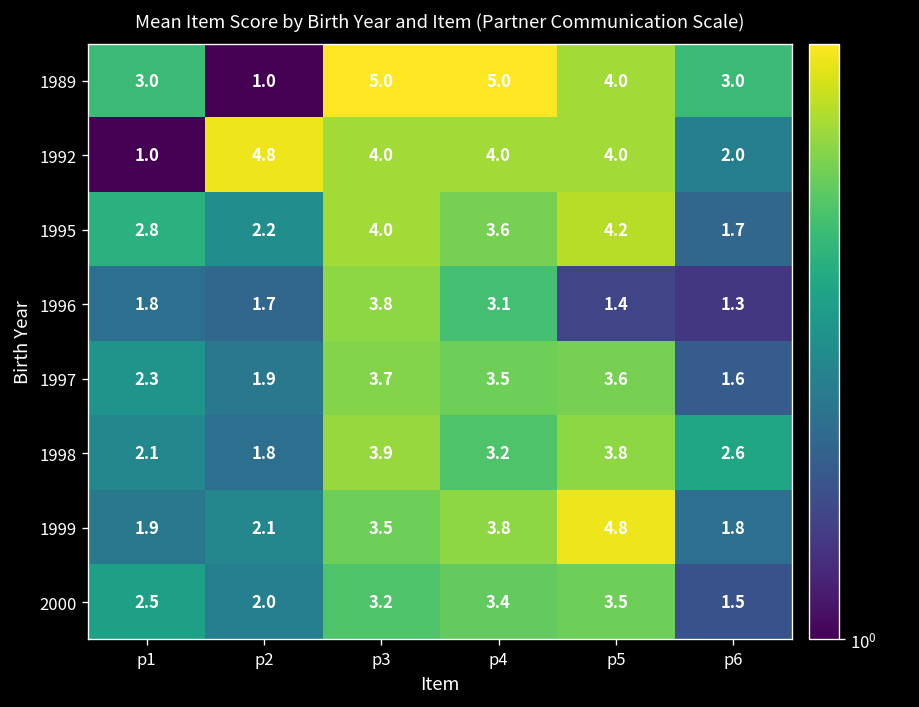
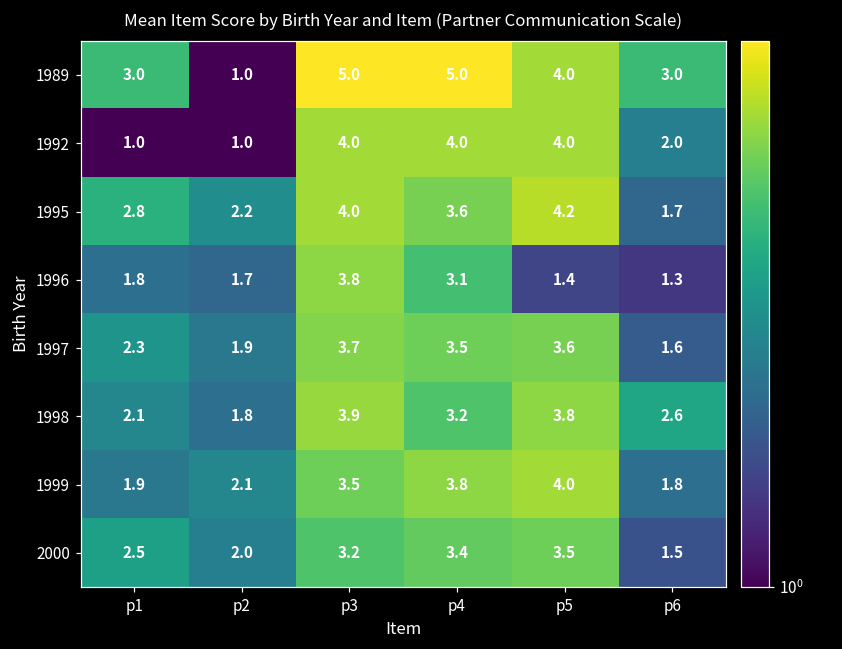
  {
    "1989": {
      "p1": 3.0,
      "p2": 1.0,
      "p3": 5.0,
      "p4": 5.0,
      "p5": 4.0,
      "p6": 3.0
    },
    "1992": {
      "p1": 1.0,
-     "p2": 4.8,
+     "p2": 1.0,
      "p3": 4.0,
      "p4": 4.0,
      "p5": 4.0,
      "p6": 2.0
    },
    "1995": {
      "p1": 2.8,
      "p2": 2.2,
      "p3": 4.0,
      "p4": 3.6,
      "p5": 4.2,
      "p6": 1.7
    },
    "1996": {
      "p1": 1.8,
      "p2": 1.7,
      "p3": 3.8,
      "p4": 3.1,
      "p5": 1.4,
      "p6": 1.3
    },
    "1997": {
      "p1": 2.3,
      "p2": 1.9,
      "p3": 3.7,
      "p4": 3.5,
      "p5": 3.6,
      "p6": 1.6
    },
    "1998": {
      "p1": 2.1,
      "p2": 1.8,
      "p3": 3.9,
      "p4": 3.2,
      "p5": 3.8,
      "p6": 2.6
    },
    "1999": {
      "p1": 1.9,
      "p2": 2.1,
      "p3": 3.5,
      "p4": 3.8,
-     "p5": 4.8,
+     "p5": 4.0,
      "p6": 1.8
    },
    "2000": {
      "p1": 2.5,
      "p2": 2.0,
      "p3": 3.2,
      "p4": 3.4,
      "p5": 3.5,
      "p6": 1.5
    }
  }
